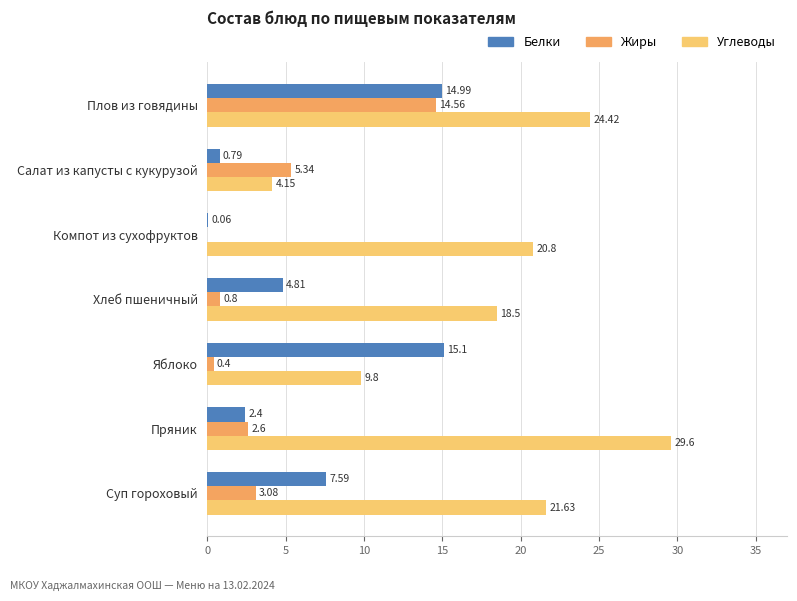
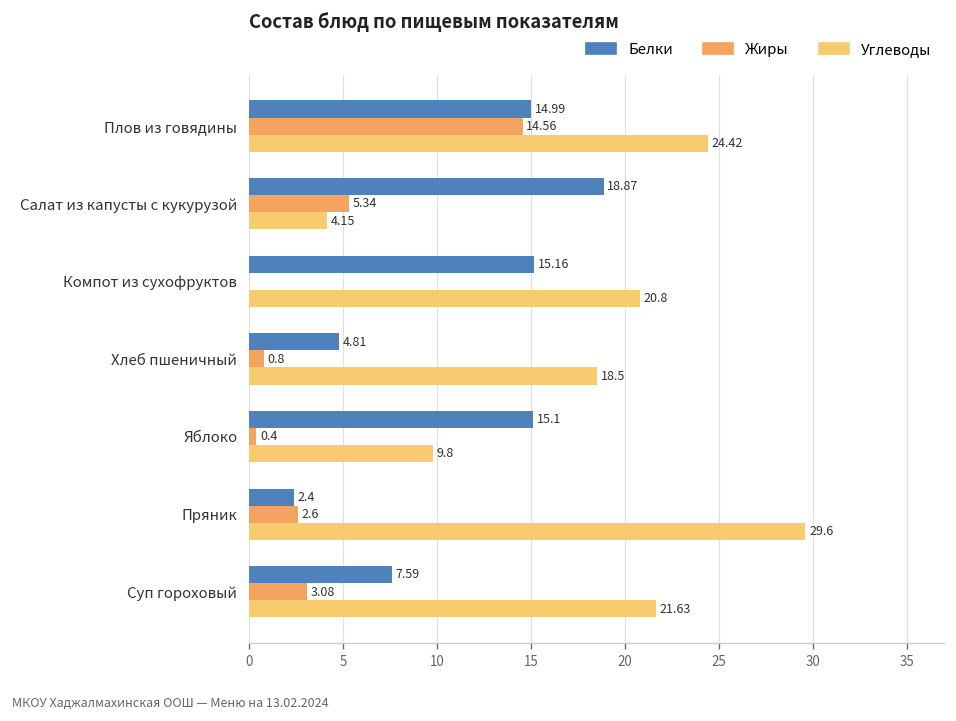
  {
    "Белки": {
      "Плов из говядины": 14.99,
-     "Салат из капусты с кукурузой": 0.79,
-     "Компот из сухофруктов": 0.06,
+     "Салат из капусты с кукурузой": 18.87,
+     "Компот из сухофруктов": 15.16,
      "Хлеб пшеничный": 4.81,
      "Яблоко": 15.1,
      "Пряник": 2.4,
      "Суп гороховый": 7.59
    }
  }
